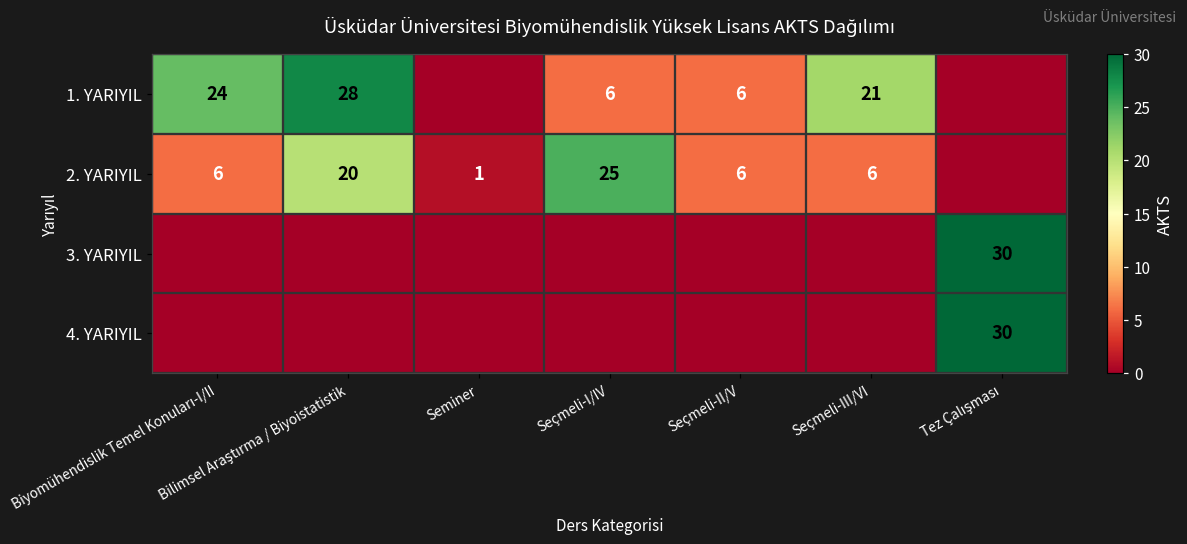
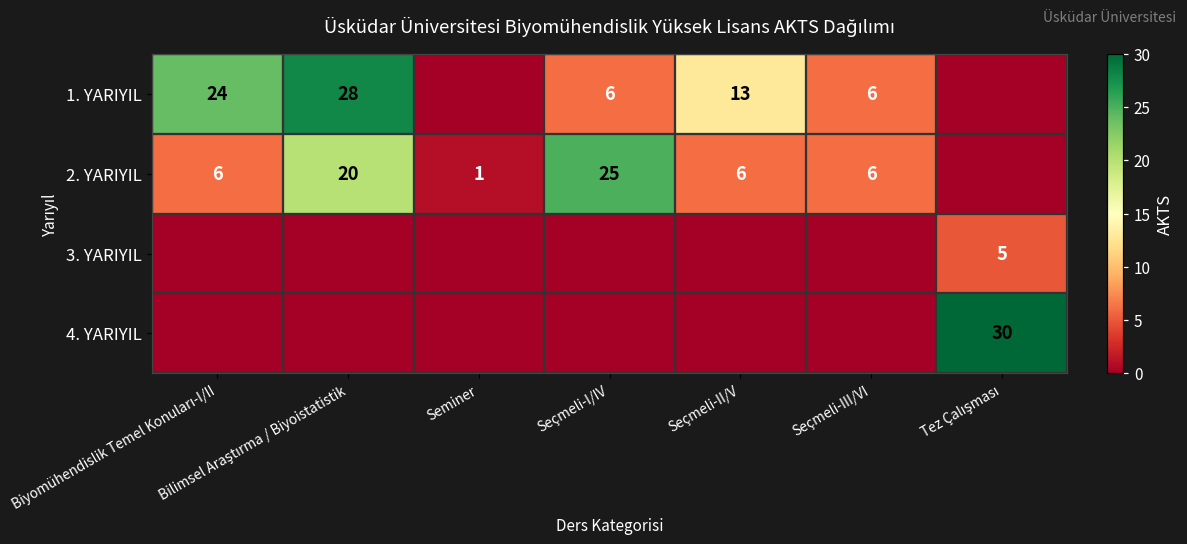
  {
    "1. YARIYIL": {
      "Biyomühendislik Temel Konuları-I/II": 24,
      "Bilimsel Araştırma / Biyoistatistik": 28,
      "Seçmeli-I/IV": 6,
-     "Seçmeli-II/V": 6,
-     "Seçmeli-III/VI": 21
+     "Seçmeli-II/V": 13,
+     "Seçmeli-III/VI": 6
    },
    "2. YARIYIL": {
      "Biyomühendislik Temel Konuları-I/II": 6,
      "Bilimsel Araştırma / Biyoistatistik": 20,
      "Seminer": 1,
      "Seçmeli-I/IV": 25,
      "Seçmeli-II/V": 6,
      "Seçmeli-III/VI": 6
    },
    "3. YARIYIL": {
-     "Tez Çalışması": 30
+     "Tez Çalışması": 5
    },
    "4. YARIYIL": {
      "Tez Çalışması": 30
    }
  }
